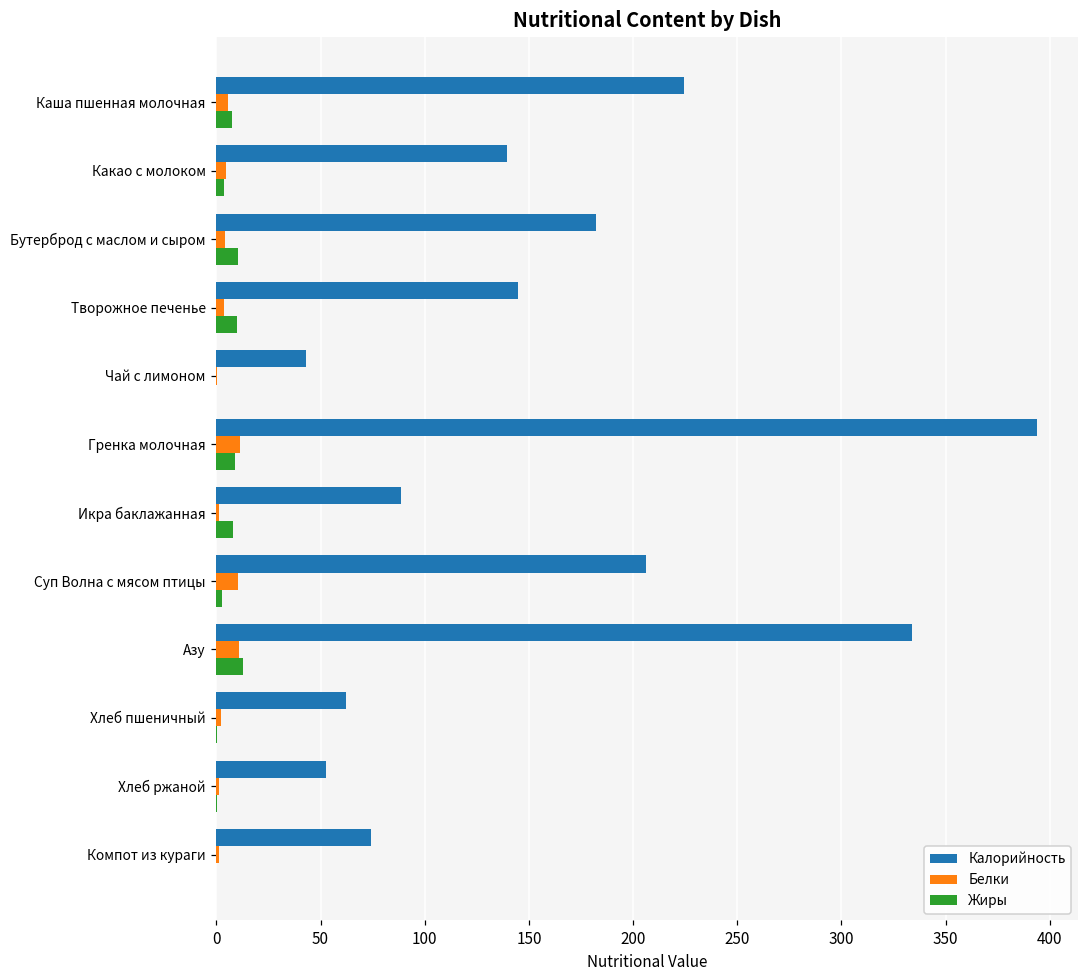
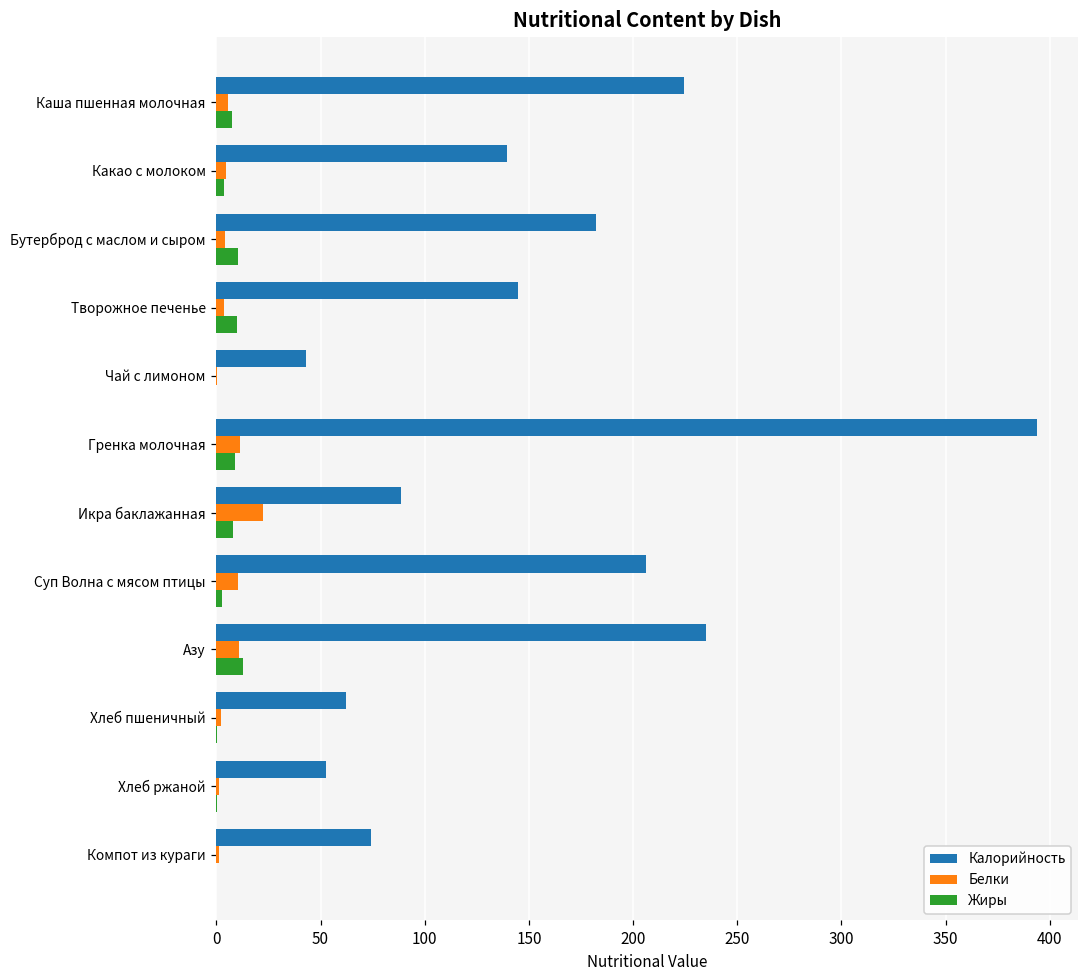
  {
    "Калорийность": {
      "Каша пшенная молочная": 225,
      "Какао с молоком": 139,
      "Бутерброд с маслом и сыром": 182,
      "Творожное печенье": 145,
      "Чай с лимоном": 43,
      "Гренка молочная": 394,
      "Икра баклажанная": 89,
      "Суп Волна с мясом птицы": 206,
-     "Азу": 334,
+     "Азу": 235,
      "Хлеб пшеничный": 62,
      "Хлеб ржаной": 53,
      "Компот из кураги": 74
    },
    "Белки": {
      "Каша пшенная молочная": 6,
      "Какао с молоком": 4,
      "Бутерброд с маслом и сыром": 4,
      "Творожное печенье": 4,
      "Гренка молочная": 11,
-     "Икра баклажанная": 1,
+     "Икра баклажанная": 22,
      "Суп Волна с мясом птицы": 10,
      "Азу": 11,
      "Хлеб пшеничный": 2,
      "Хлеб ржаной": 1
    },
    "Жиры": {
      "Каша пшенная молочная": 8,
      "Какао с молоком": 4,
      "Бутерброд с маслом и сыром": 10,
      "Творожное печенье": 10,
      "Гренка молочная": 9,
      "Икра баклажанная": 8,
      "Суп Волна с мясом птицы": 3,
      "Азу": 13,
      "Компот из кураги": 0
    }
  }
